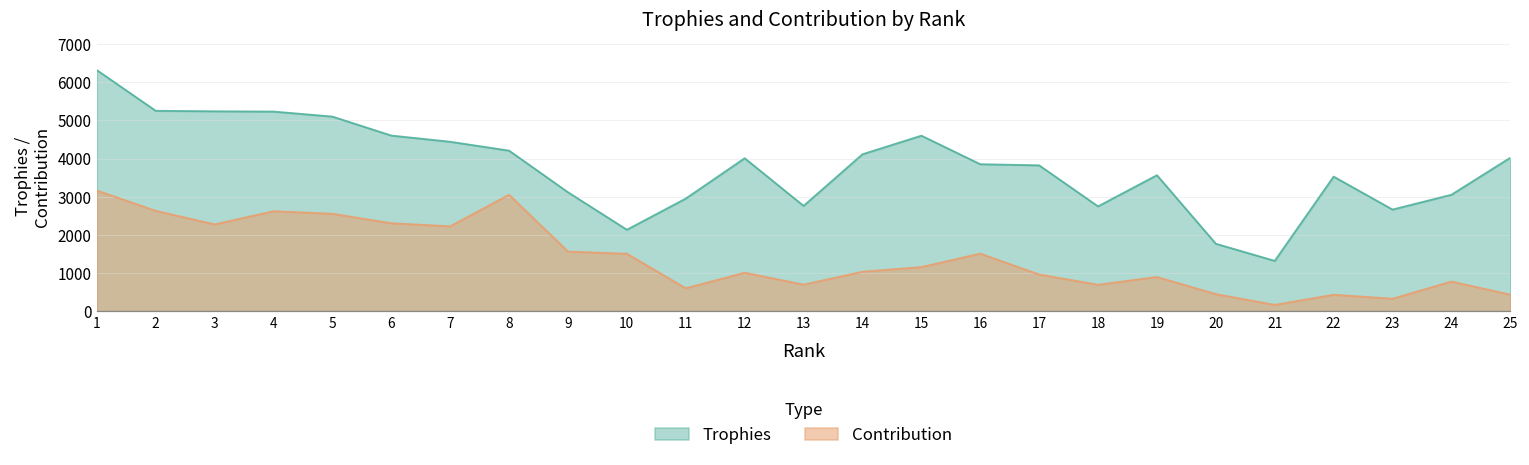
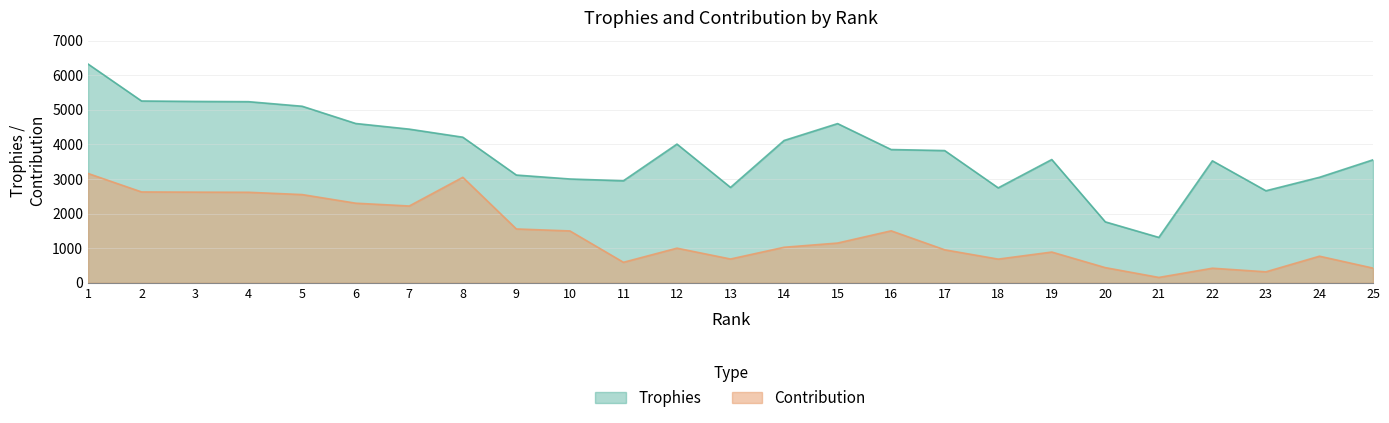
  {
    "Trophies": {
      "1": 6300,
      "2": 5300,
      "3": 5200,
      "4": 5200,
      "5": 5100,
      "6": 4600,
      "7": 4400,
      "8": 4200,
      "9": 3100,
-     "10": 2100,
+     "10": 3000,
      "11": 2900,
      "12": 4000,
      "13": 2800,
      "14": 4100,
      "15": 4600,
      "16": 3900,
      "17": 3800,
      "18": 2700,
      "19": 3600,
      "20": 1800,
      "21": 1300,
      "22": 3500,
      "23": 2700,
      "24": 3000,
-     "25": 4000
+     "25": 3600
    },
    "Contribution": {
      "1": 3200,
      "2": 2600,
-     "3": 2300,
+     "3": 2600,
      "4": 2600,
      "5": 2600,
      "6": 2300,
      "7": 2200,
      "8": 3000,
      "9": 1600,
      "10": 1500,
      "11": 600,
      "12": 1000,
      "13": 700,
      "14": 1000,
      "15": 1200,
      "16": 1500,
      "17": 1000,
      "18": 700,
      "19": 900,
      "20": 400,
      "21": 200,
      "22": 400,
      "23": 300,
      "24": 800,
      "25": 400
    }
  }
